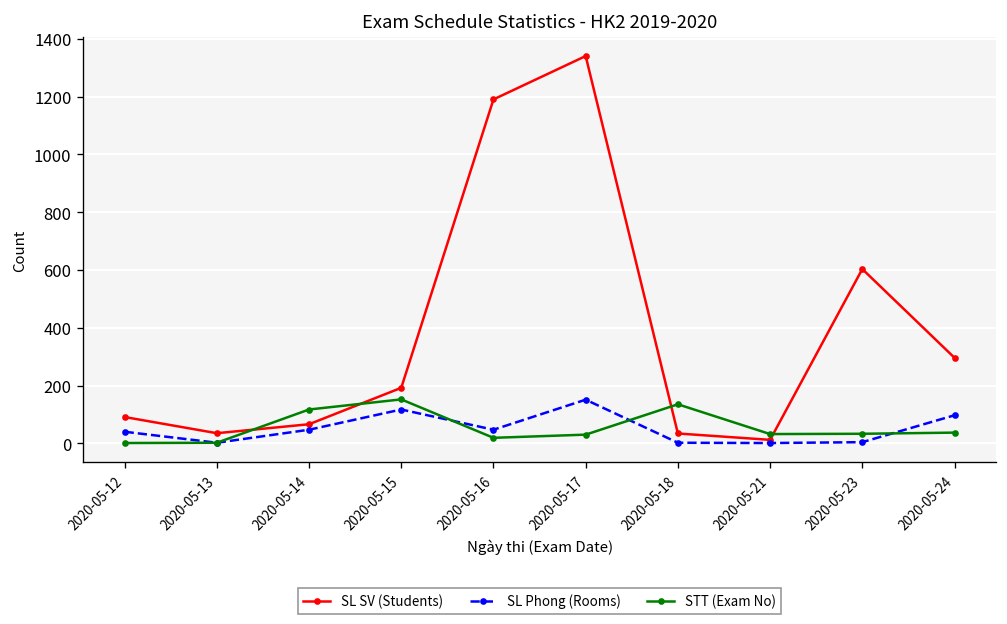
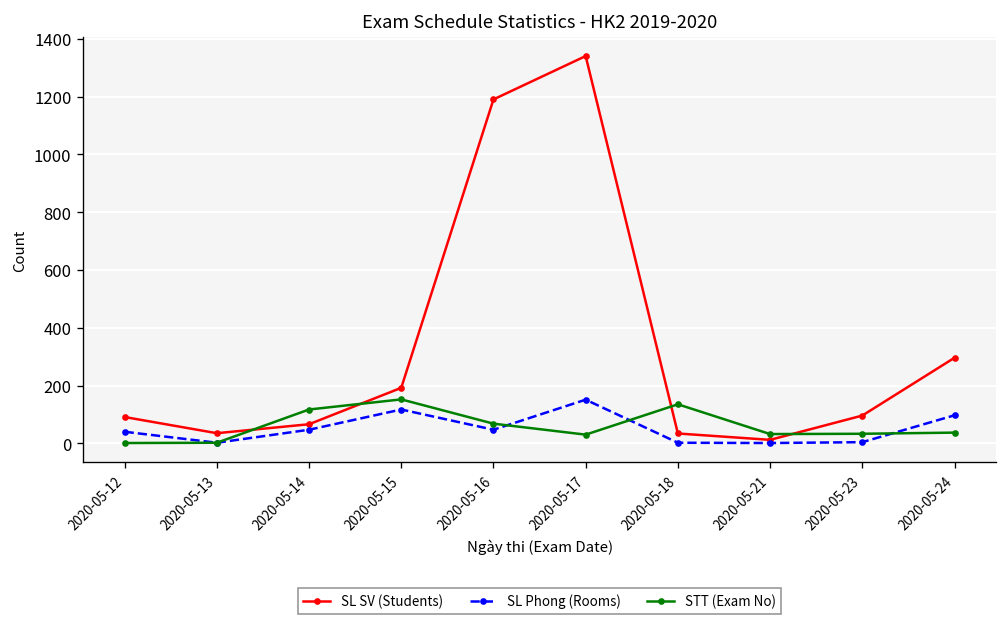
  {
    "SL SV (Students)": {
      "2020-05-12": 90,
      "2020-05-13": 40,
      "2020-05-14": 70,
      "2020-05-15": 190,
      "2020-05-16": 1190,
      "2020-05-17": 1340,
      "2020-05-18": 30,
      "2020-05-21": 10,
-     "2020-05-23": 600,
+     "2020-05-23": 100,
      "2020-05-24": 300
    },
    "SL Phong (Rooms)": {
      "2020-05-12": 40,
      "2020-05-14": 50,
      "2020-05-15": 120,
      "2020-05-16": 50,
      "2020-05-17": 150,
      "2020-05-18": 0,
      "2020-05-21": 0,
      "2020-05-23": 0,
      "2020-05-24": 100
    },
    "STT (Exam No)": {
      "2020-05-12": 0,
      "2020-05-14": 120,
      "2020-05-15": 150,
-     "2020-05-16": 20,
+     "2020-05-16": 70,
      "2020-05-17": 30,
      "2020-05-18": 140,
      "2020-05-21": 30,
      "2020-05-23": 30,
      "2020-05-24": 40
    }
  }
